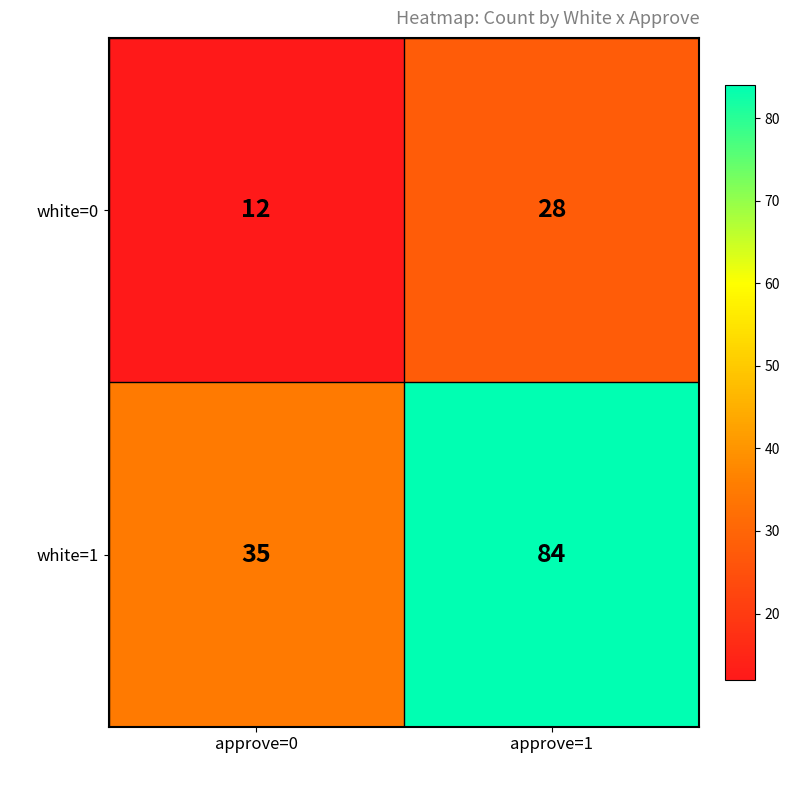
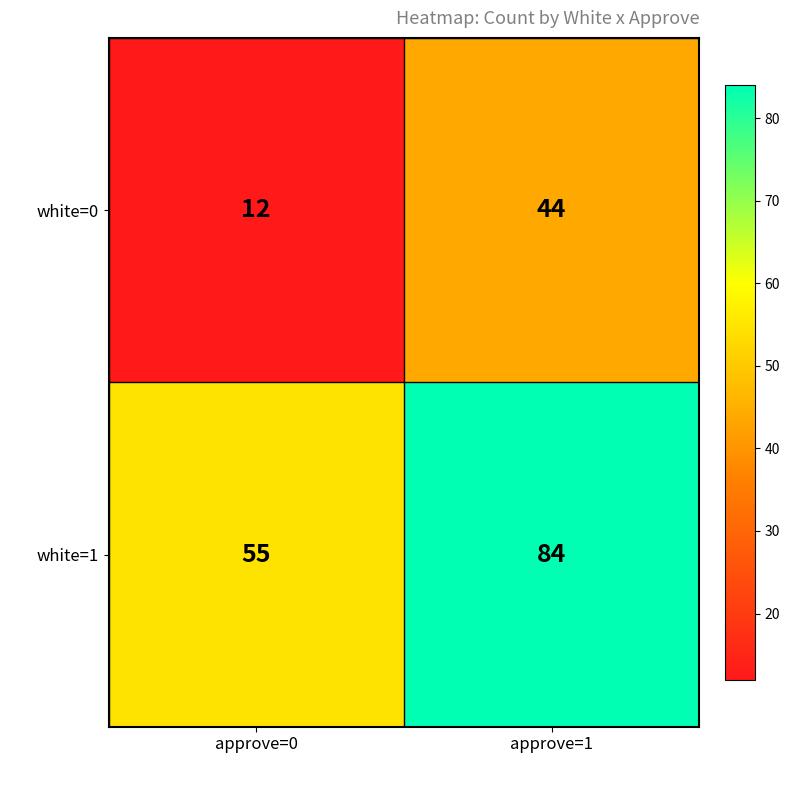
  {
    "white=0": {
      "approve=0": 12,
-     "approve=1": 28
+     "approve=1": 44
    },
    "white=1": {
-     "approve=0": 35,
+     "approve=0": 55,
      "approve=1": 84
    }
  }
